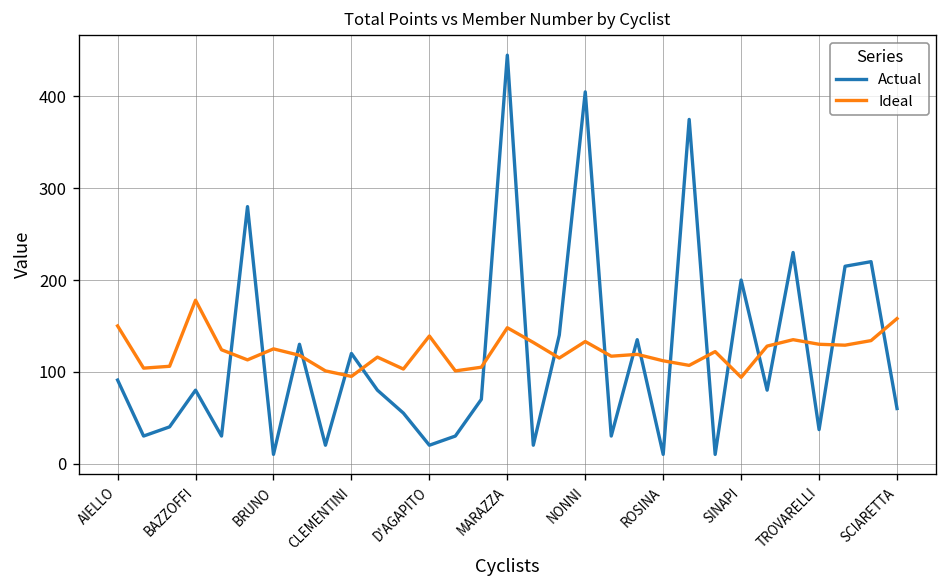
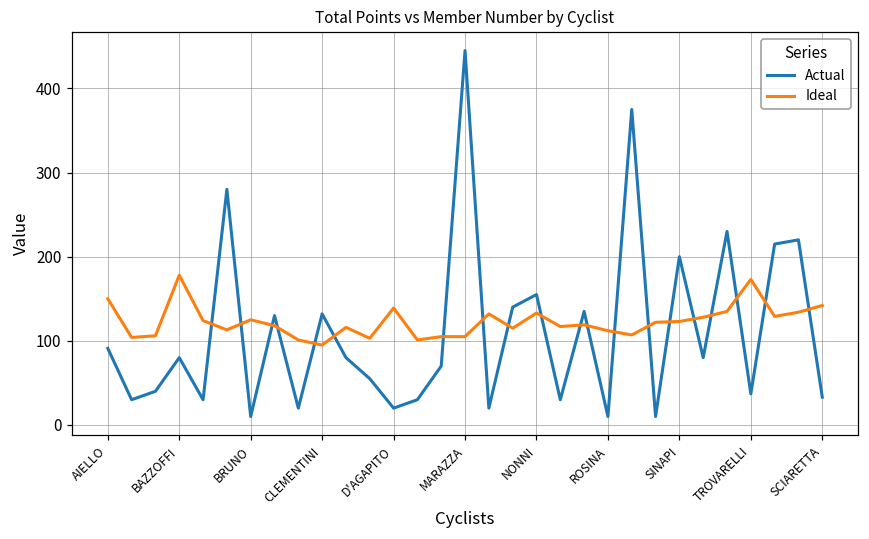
  {
    "Actual": {
      "AIELLO": 90,
      "BAZZOFFI": 80,
      "BRUNO": 10,
-     "CLEMENTINI": 120,
+     "CLEMENTINI": 130,
      "D'AGAPITO": 20,
      "MARAZZA": 450,
-     "NONNI": 410,
+     "NONNI": 160,
      "ROSINA": 10,
      "SINAPI": 200,
      "TROVARELLI": 40,
-     "SCIARETTA": 60
+     "SCIARETTA": 30
    },
    "Ideal": {
      "AIELLO": 150,
      "BAZZOFFI": 180,
      "BRUNO": 130,
      "CLEMENTINI": 100,
      "D'AGAPITO": 140,
-     "MARAZZA": 150,
+     "MARAZZA": 110,
      "NONNI": 130,
      "ROSINA": 110,
-     "SINAPI": 90,
-     "TROVARELLI": 130,
-     "SCIARETTA": 160
+     "SINAPI": 120,
+     "TROVARELLI": 170,
+     "SCIARETTA": 140
    }
  }
